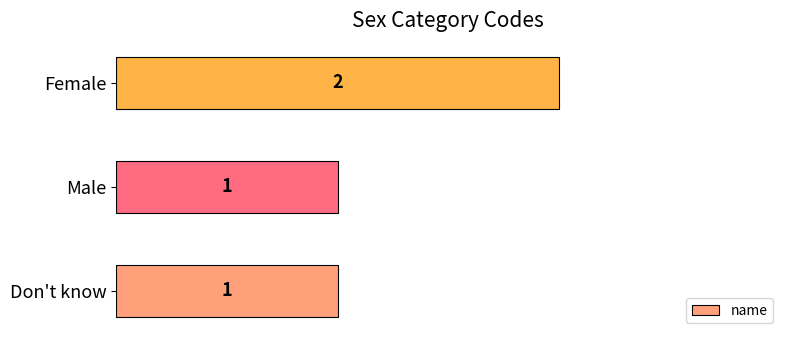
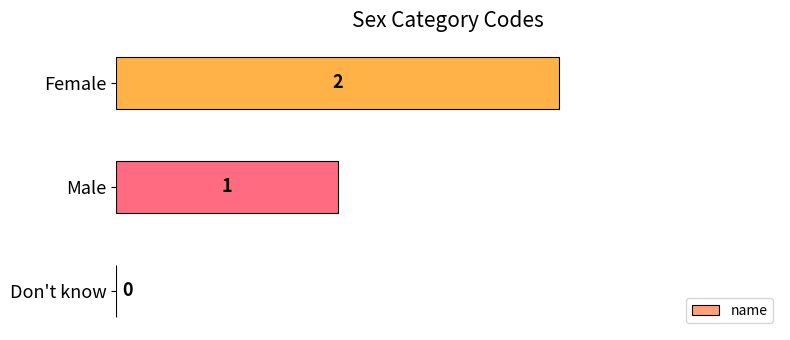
  {
    "Female": 2,
    "Male": 1,
-   "Don't know": 1
+   "Don't know": 0
  }
